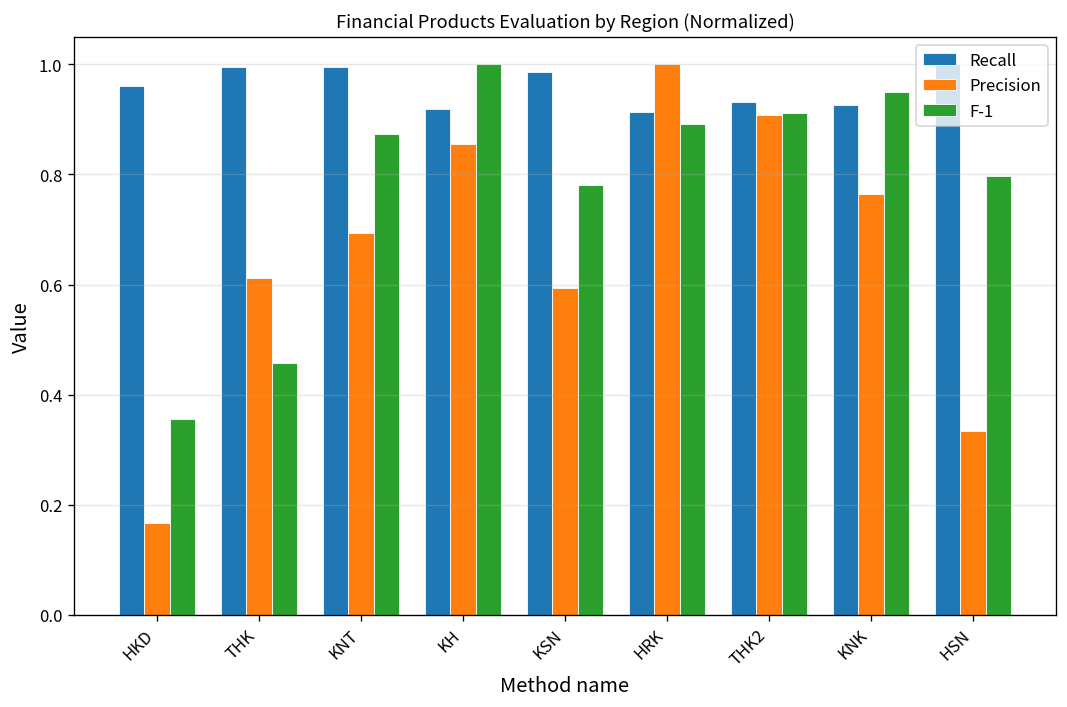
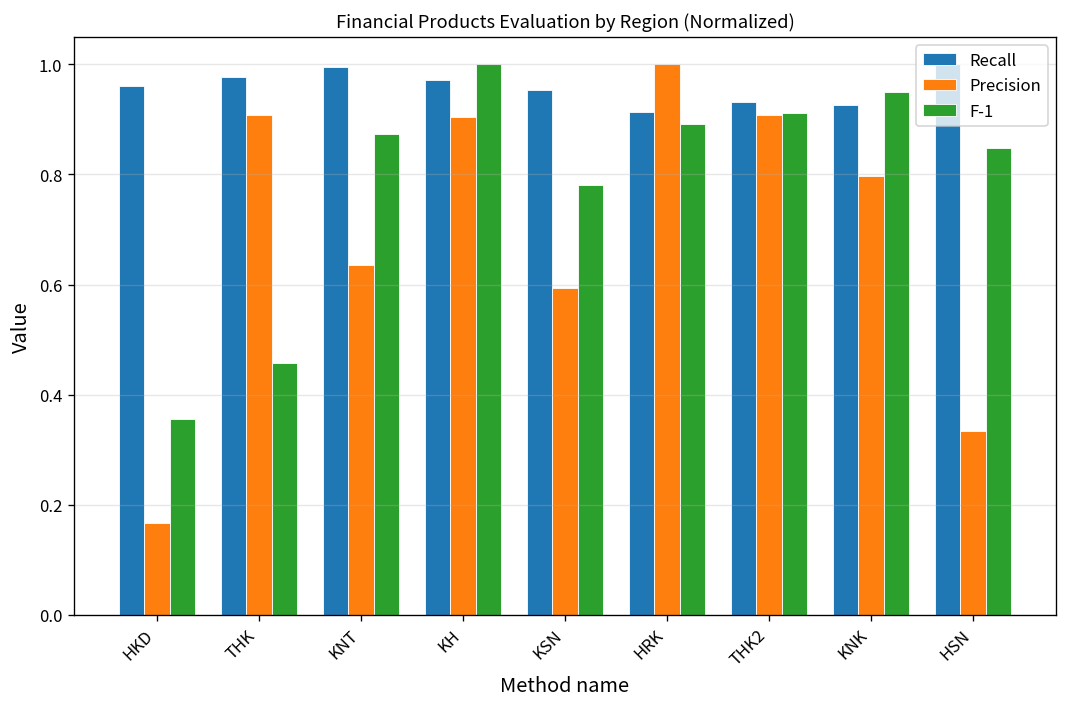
  {
    "Recall": {
      "HKD": 0.96,
-     "THK": 1.00,
+     "THK": 0.98,
      "KNT": 1.00,
-     "KH": 0.92,
-     "KSN": 0.99,
+     "KH": 0.97,
+     "KSN": 0.95,
      "HRK": 0.91,
      "THK2": 0.93,
      "KNK": 0.93
    },
    "Precision": {
      "HKD": 0.17,
-     "THK": 0.61,
-     "KNT": 0.69,
-     "KH": 0.86,
+     "THK": 0.91,
+     "KNT": 0.64,
+     "KH": 0.90,
      "KSN": 0.59,
      "HRK": 1.00,
      "THK2": 0.91,
-     "KNK": 0.76,
+     "KNK": 0.80,
      "HSN": 0.33
    },
    "F-1": {
      "HKD": 0.35,
      "THK": 0.46,
      "KNT": 0.87,
      "KH": 1.00,
      "KSN": 0.78,
      "HRK": 0.89,
      "THK2": 0.91,
      "KNK": 0.95,
-     "HSN": 0.80
+     "HSN": 0.85
    }
  }
